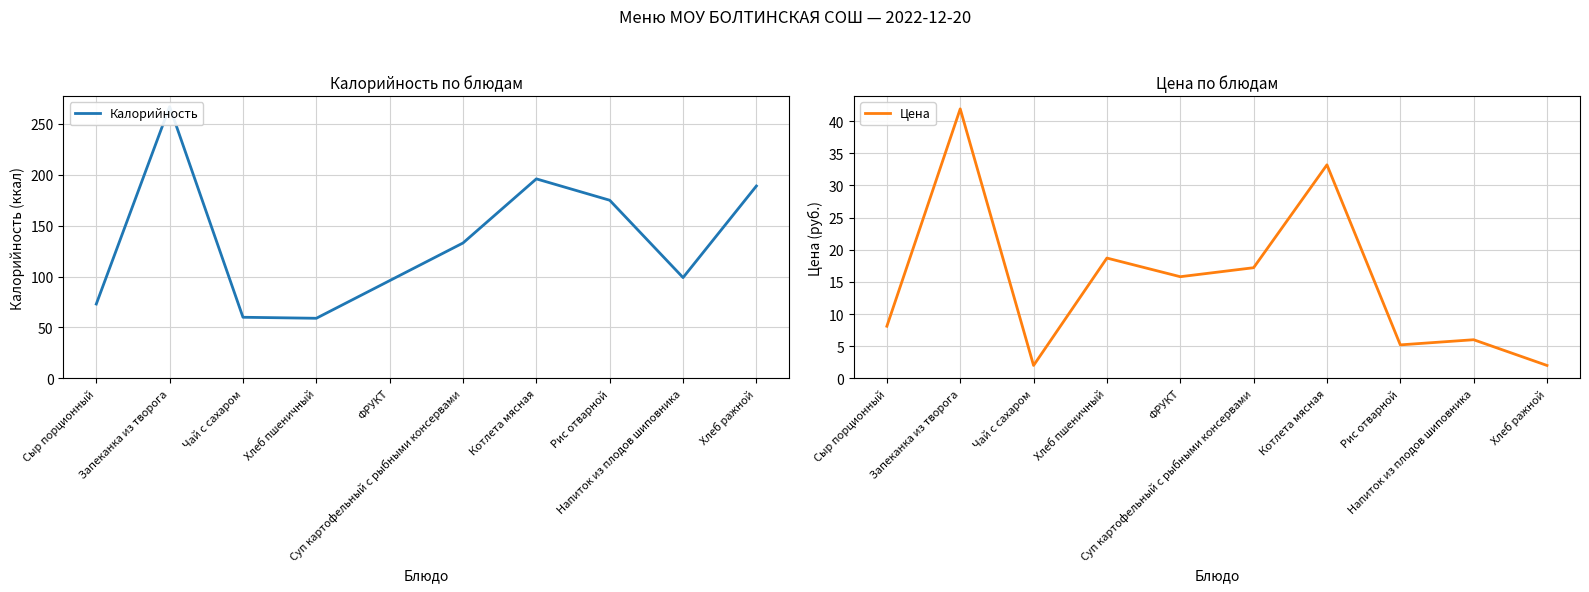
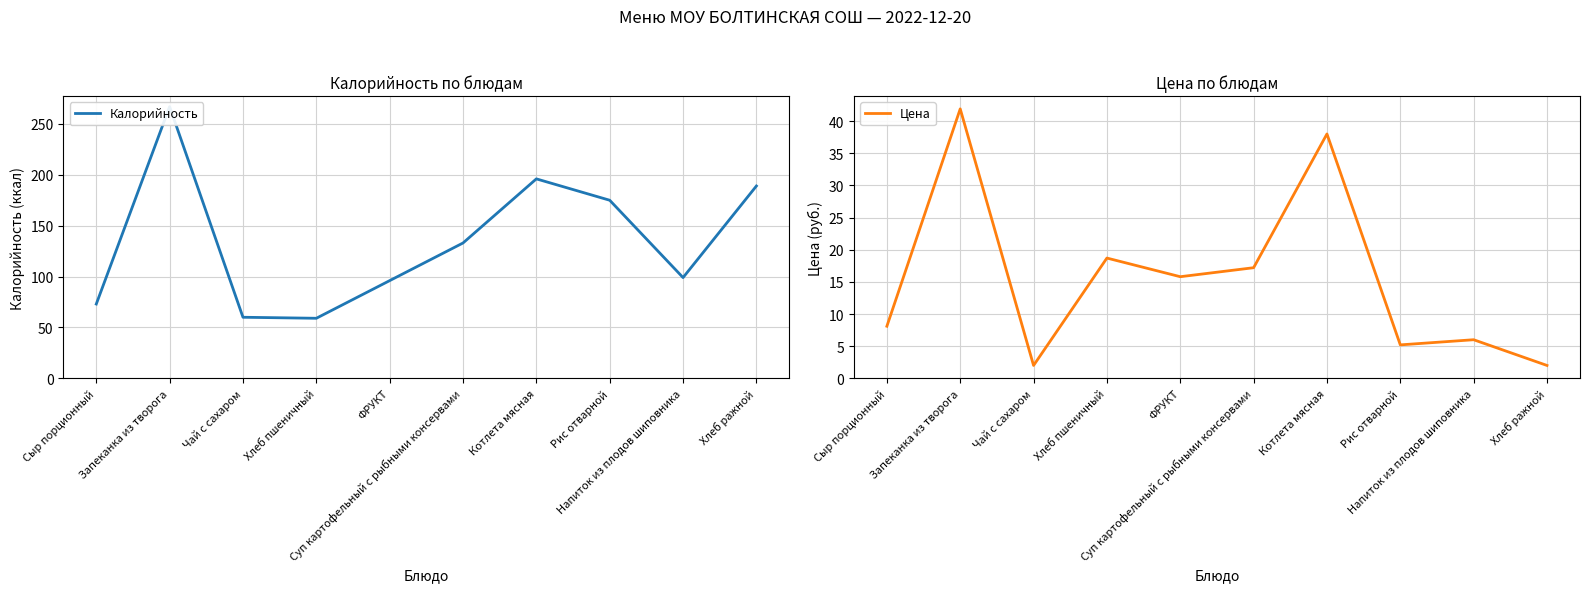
  {
    "Калорийность по блюдам": {
      "Сыр порционный": 73,
      "Чай с сахаром": 60,
      "Хлеб пшеничный": 59,
      "ФРУКТ": 96,
      "Суп картофельный с рыбными консервами": 133,
      "Котлета мясная": 196,
      "Рис отварной": 175,
      "Напиток из плодов шиповника": 99,
      "Хлеб ражной": 189
    },
    "Цена по блюдам": {
      "Сыр порционный": 8,
      "Запеканка из творога": 42,
      "Чай с сахаром": 2,
      "Хлеб пшеничный": 19,
      "ФРУКТ": 16,
      "Суп картофельный с рыбными консервами": 17,
-     "Котлета мясная": 33,
+     "Котлета мясная": 38,
      "Рис отварной": 5,
      "Напиток из плодов шиповника": 6,
      "Хлеб ражной": 2
    }
  }
